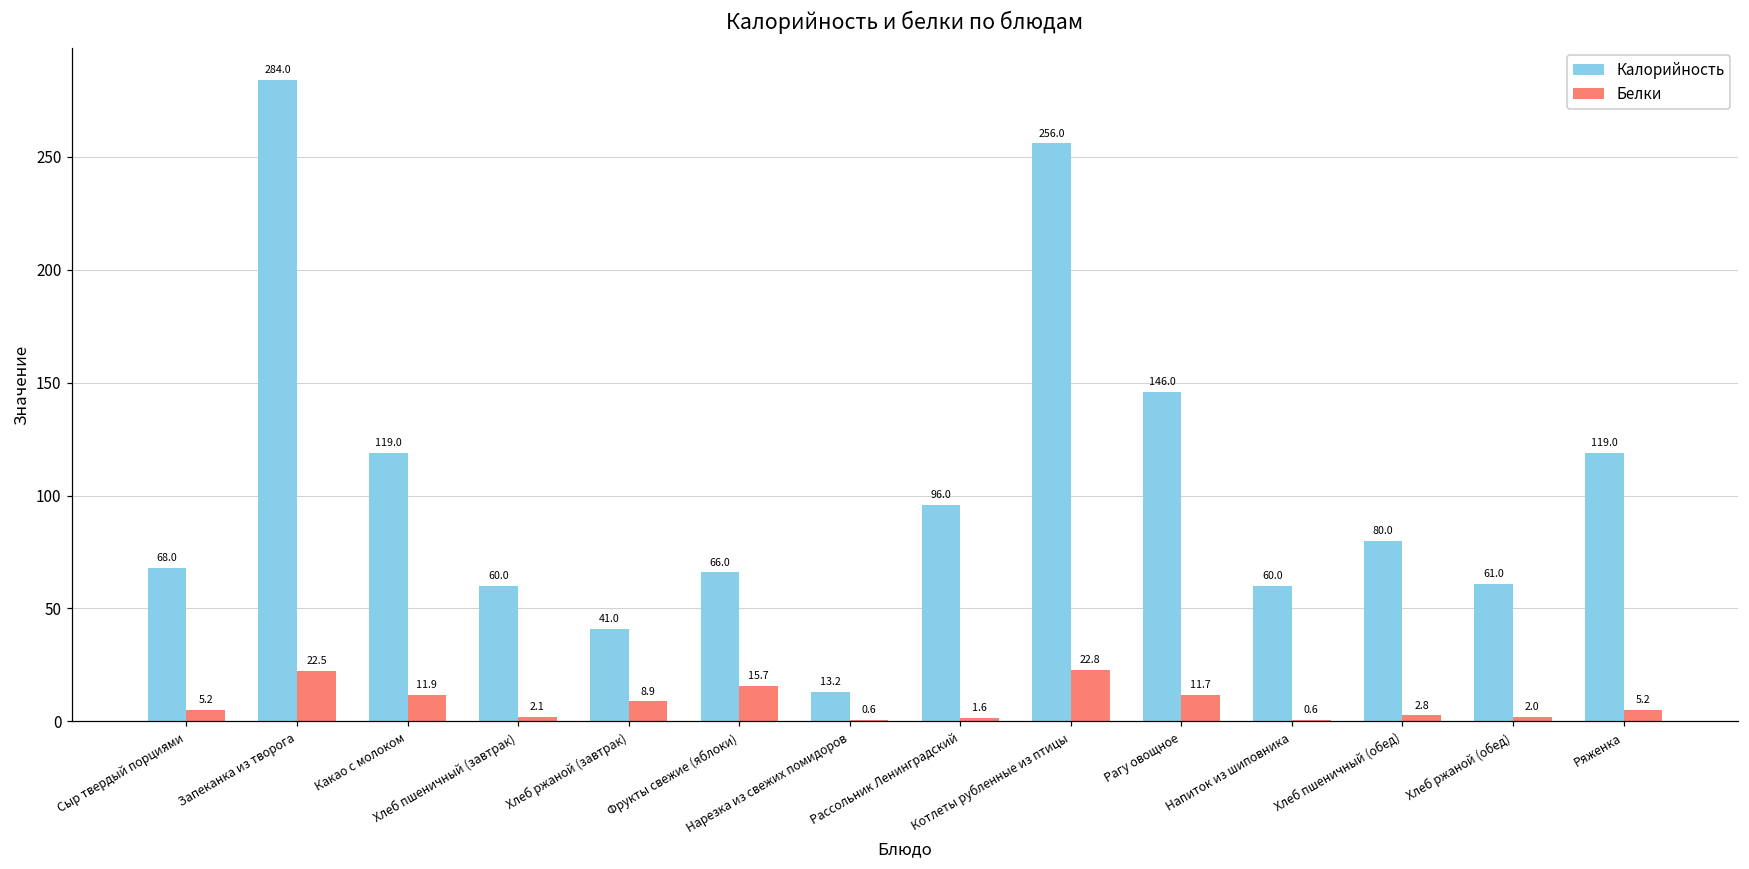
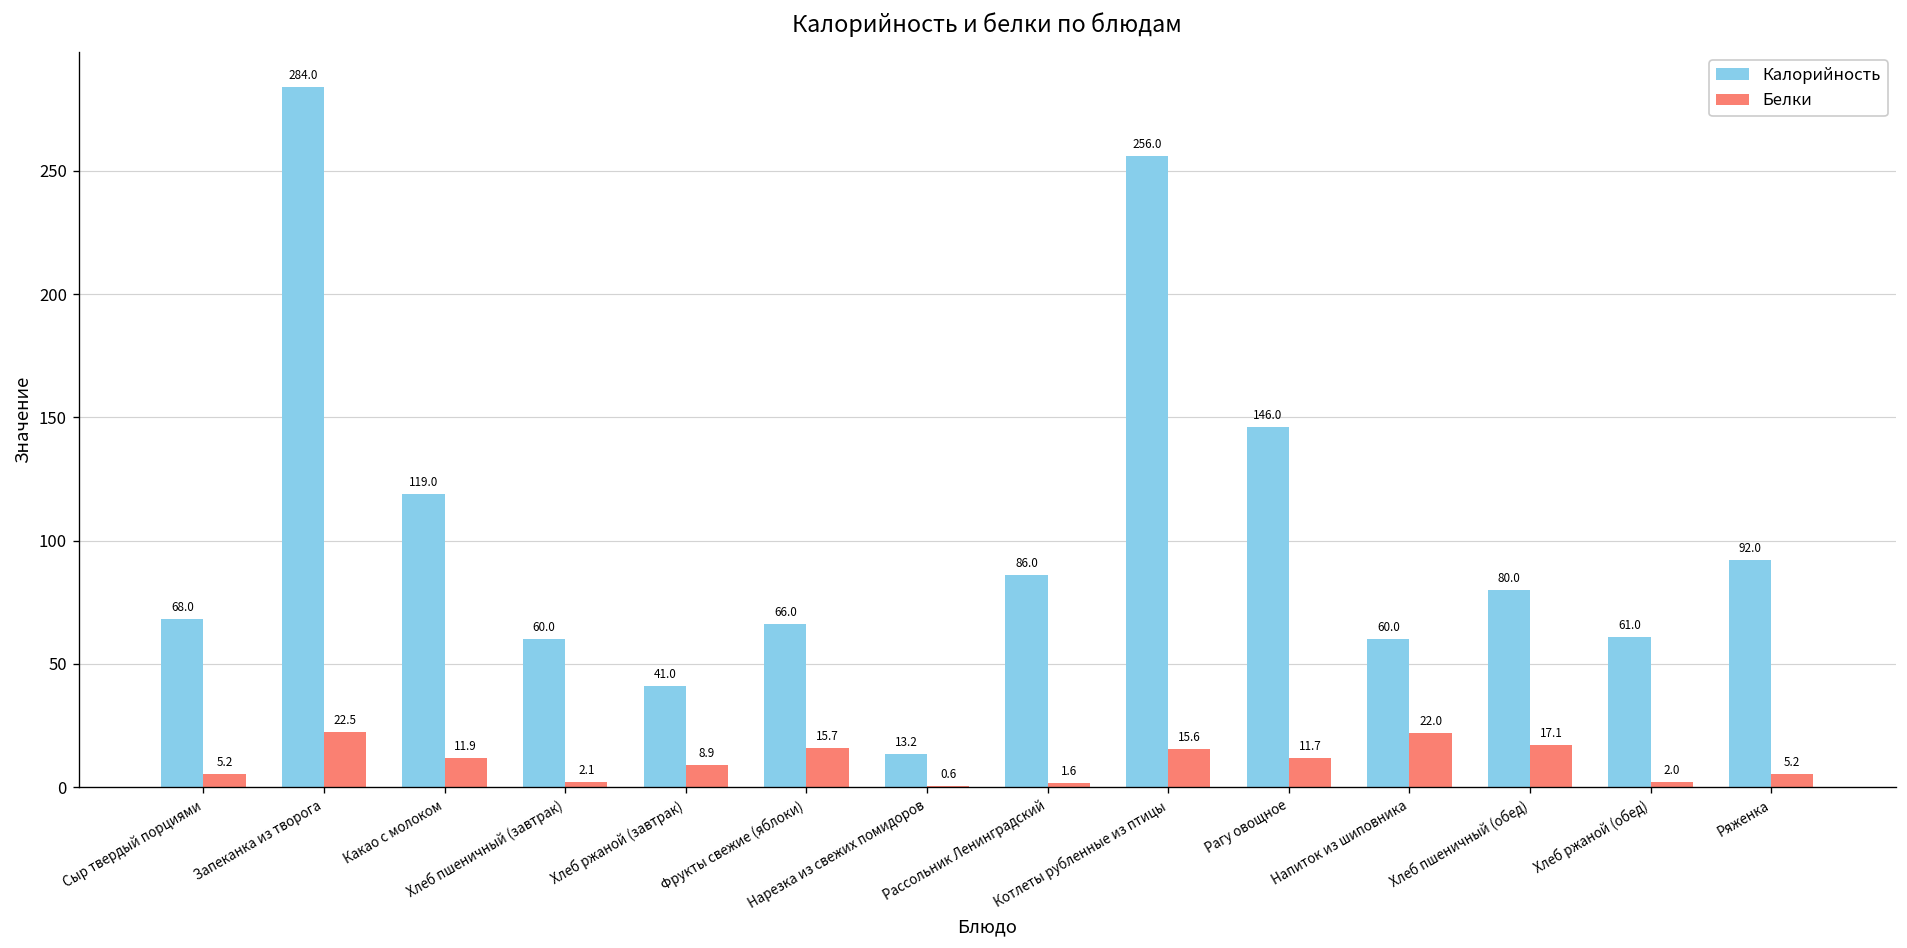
  {
    "Калорийность": {
      "Сыр твердый порциями": 68.0,
      "Запеканка из творога": 284.0,
      "Какао с молоком": 119.0,
      "Хлеб пшеничный (завтрак)": 60.0,
      "Хлеб ржаной (завтрак)": 41.0,
      "Фрукты свежие (яблоки)": 66.0,
      "Нарезка из свежих помидоров": 13.2,
-     "Рассольник Ленинградский": 96.0,
+     "Рассольник Ленинградский": 86.0,
      "Котлеты рубленные из птицы": 256.0,
      "Рагу овощное": 146.0,
      "Напиток из шиповника": 60.0,
      "Хлеб пшеничный (обед)": 80.0,
      "Хлеб ржаной (обед)": 61.0,
-     "Ряженка": 119.0
+     "Ряженка": 92.0
    },
    "Белки": {
      "Сыр твердый порциями": 5.2,
      "Запеканка из творога": 22.5,
      "Какао с молоком": 11.9,
      "Хлеб пшеничный (завтрак)": 2.1,
      "Хлеб ржаной (завтрак)": 8.9,
      "Фрукты свежие (яблоки)": 15.7,
      "Нарезка из свежих помидоров": 0.6,
      "Рассольник Ленинградский": 1.6,
-     "Котлеты рубленные из птицы": 22.8,
+     "Котлеты рубленные из птицы": 15.6,
      "Рагу овощное": 11.7,
-     "Напиток из шиповника": 0.6,
-     "Хлеб пшеничный (обед)": 2.8,
+     "Напиток из шиповника": 22.0,
+     "Хлеб пшеничный (обед)": 17.1,
      "Хлеб ржаной (обед)": 2.0,
      "Ряженка": 5.2
    }
  }
